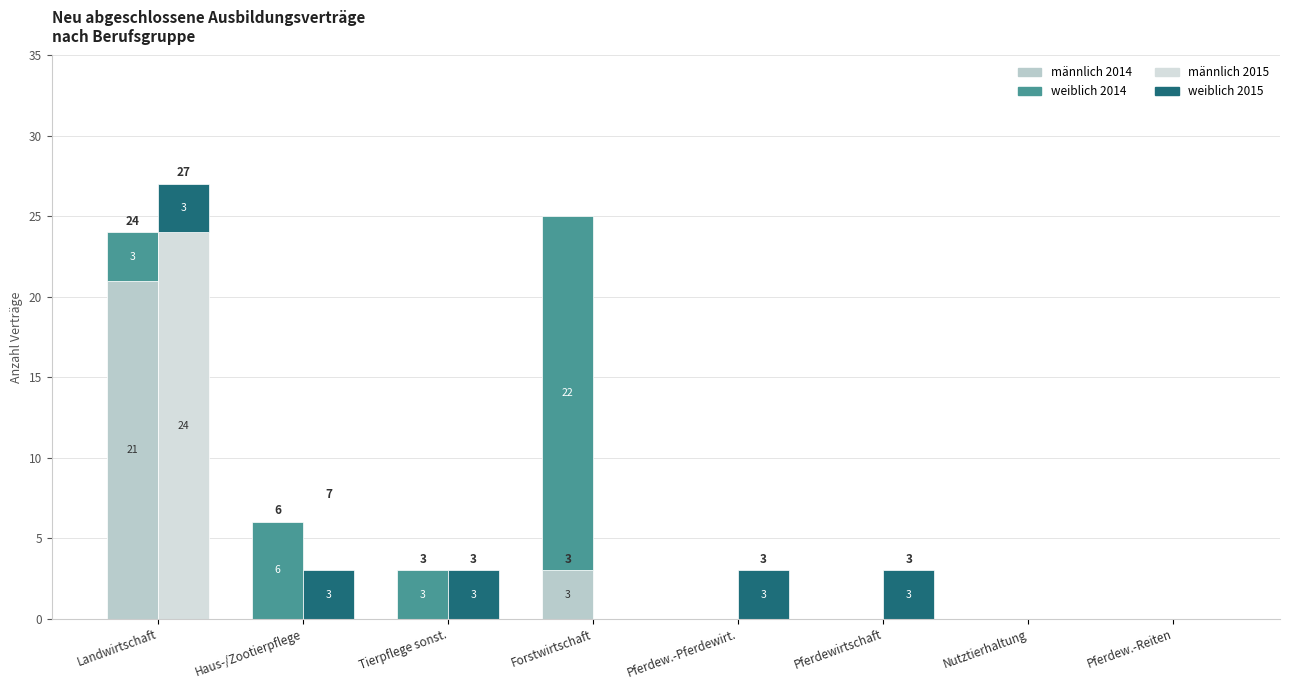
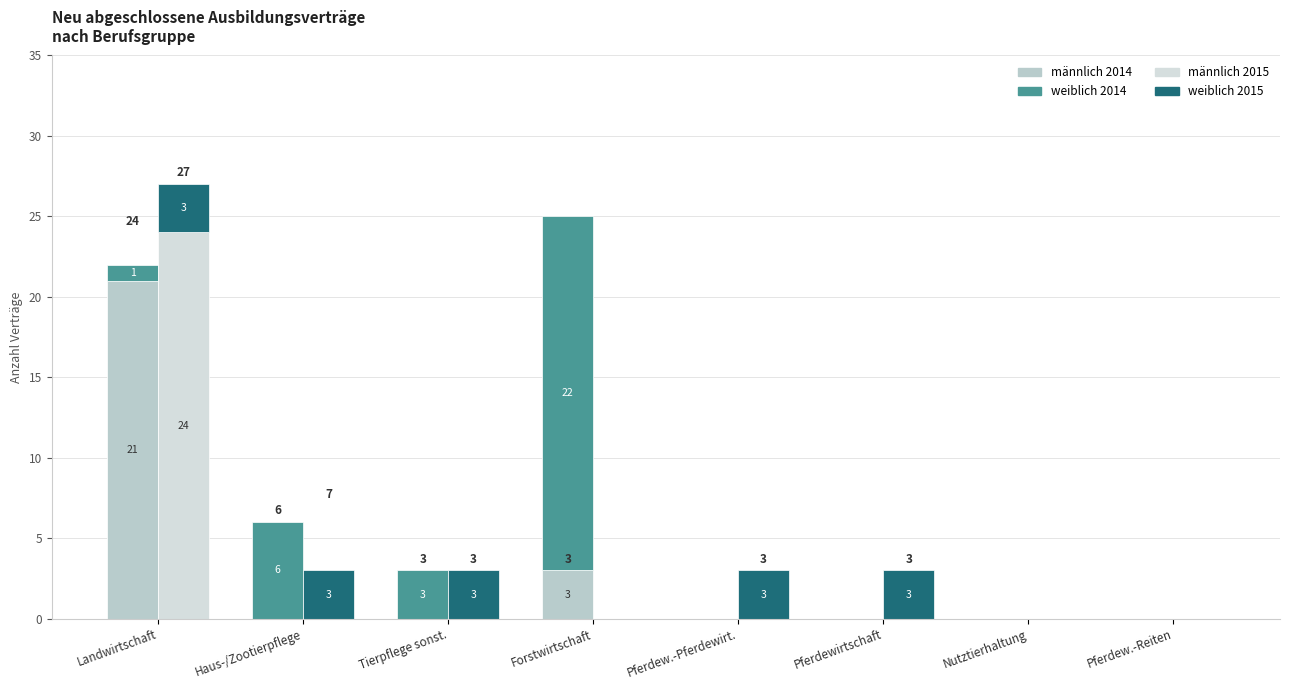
  {
    "weiblich 2014": {
-     "Landwirtschaft": 3,
+     "Landwirtschaft": 1,
      "Haus-/Zootierpflege": 6,
      "Tierpflege sonst.": 3,
      "Forstwirtschaft": 22
    },
    "weiblich 2015": {
      "Landwirtschaft": 3,
      "Haus-/Zootierpflege": 3,
      "Tierpflege sonst.": 3,
      "Pferdew.-Pferdewirt.": 3,
      "Pferdewirtschaft": 3
    }
  }
